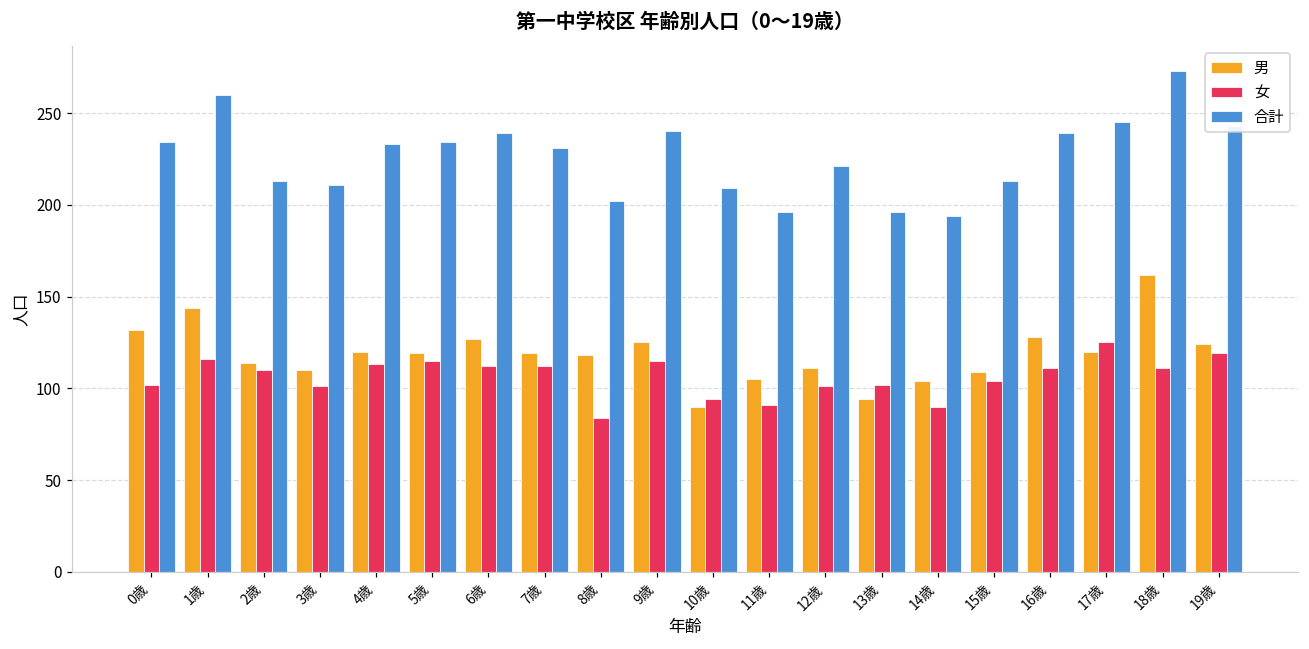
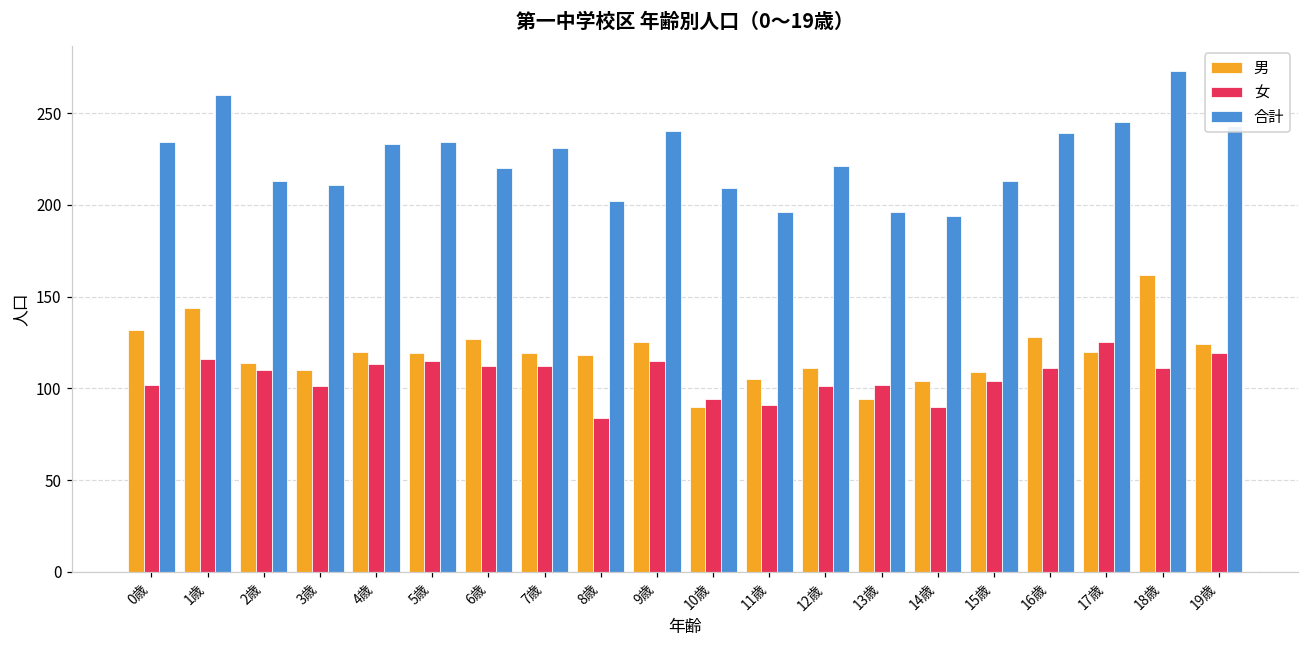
  {
    "男": {
      "0歳": 132,
      "1歳": 144,
      "2歳": 114,
      "3歳": 110,
      "4歳": 120,
      "5歳": 119,
      "6歳": 127,
      "7歳": 119,
      "8歳": 118,
      "9歳": 125,
      "10歳": 90,
      "11歳": 105,
      "12歳": 111,
      "13歳": 94,
      "14歳": 104,
      "15歳": 109,
      "16歳": 128,
      "17歳": 120,
      "18歳": 162,
      "19歳": 124
    },
    "女": {
      "0歳": 102,
      "1歳": 116,
      "2歳": 110,
      "3歳": 101,
      "4歳": 113,
      "5歳": 115,
      "6歳": 112,
      "7歳": 112,
      "8歳": 84,
      "9歳": 115,
      "10歳": 94,
      "11歳": 91,
      "12歳": 101,
      "13歳": 102,
      "14歳": 90,
      "15歳": 104,
      "16歳": 111,
      "17歳": 125,
      "18歳": 111,
      "19歳": 119
    },
    "合計": {
      "0歳": 234,
      "1歳": 260,
      "2歳": 213,
      "3歳": 211,
      "4歳": 233,
      "5歳": 234,
-     "6歳": 239,
+     "6歳": 220,
      "7歳": 231,
      "8歳": 202,
      "9歳": 240,
      "10歳": 209,
      "11歳": 196,
      "12歳": 221,
      "13歳": 196,
      "14歳": 194,
      "15歳": 213,
      "16歳": 239,
      "17歳": 245,
      "18歳": 273
    }
  }
